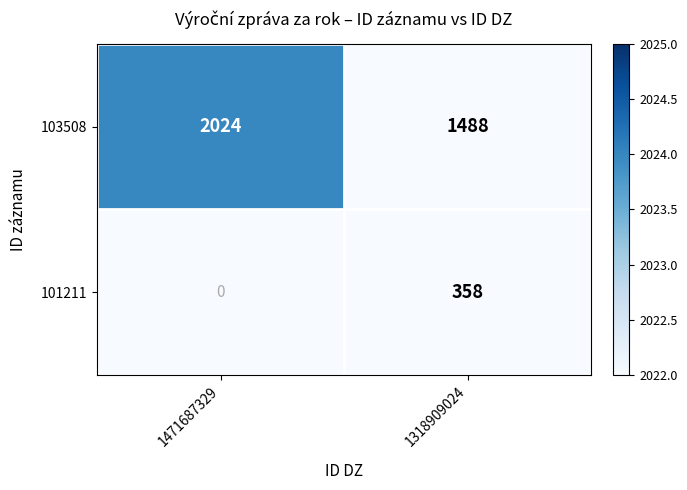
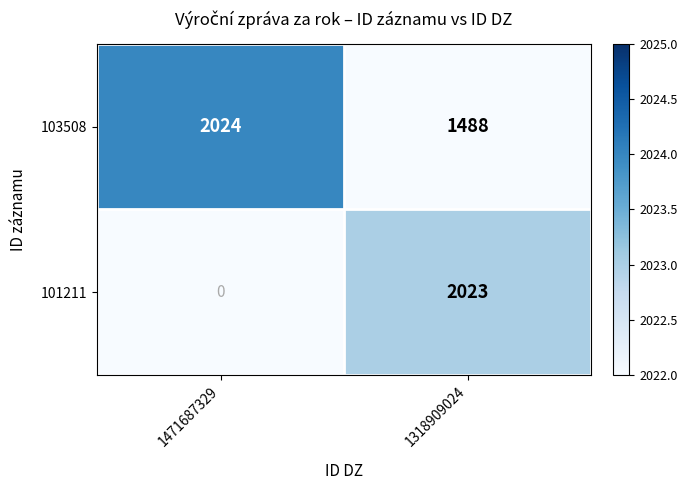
  {
    "103508": {
      "1471687329": 2024,
      "1318909024": 1488
    },
    "101211": {
      "1471687329": 0,
-     "1318909024": 358
+     "1318909024": 2023
    }
  }
